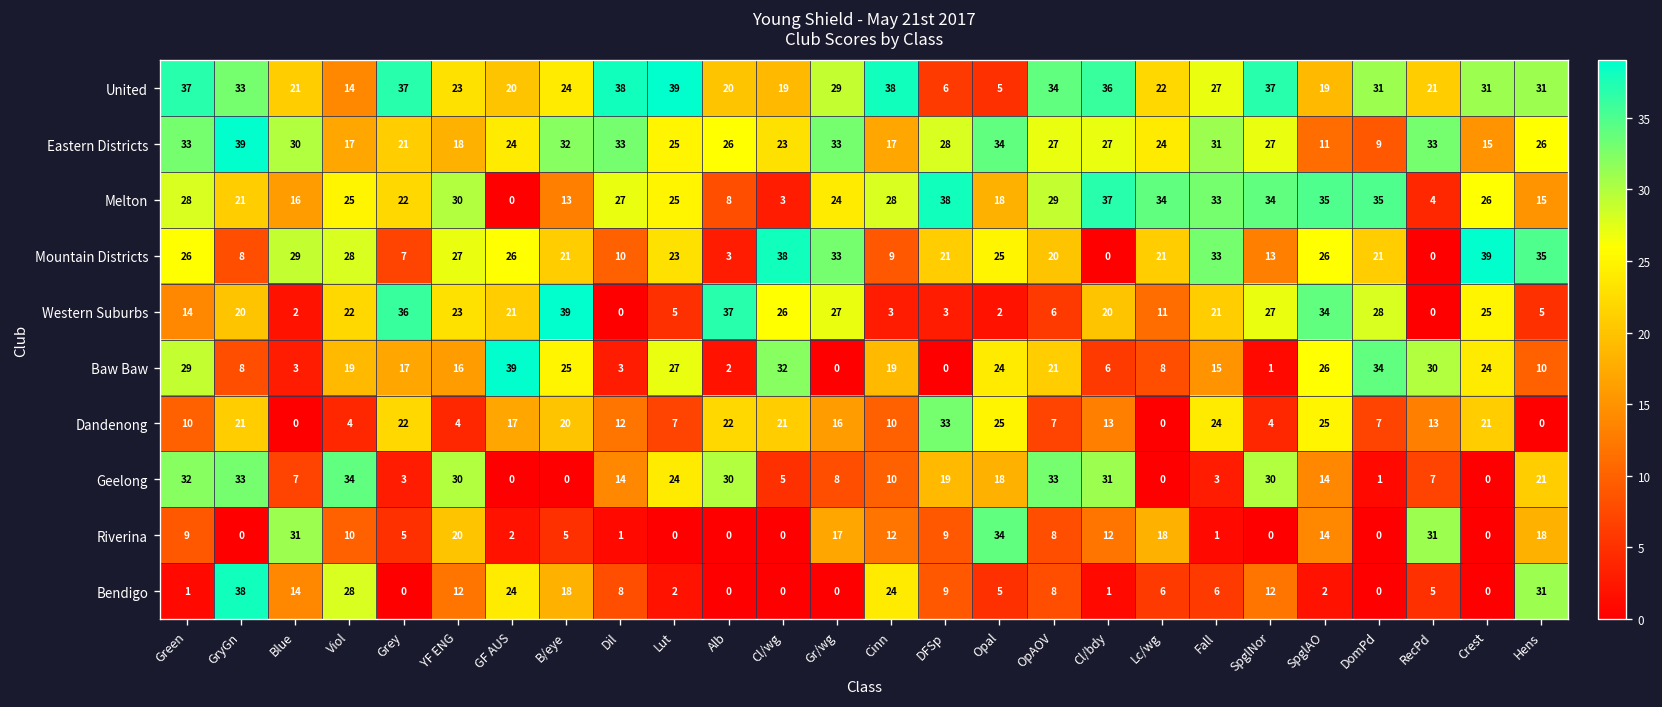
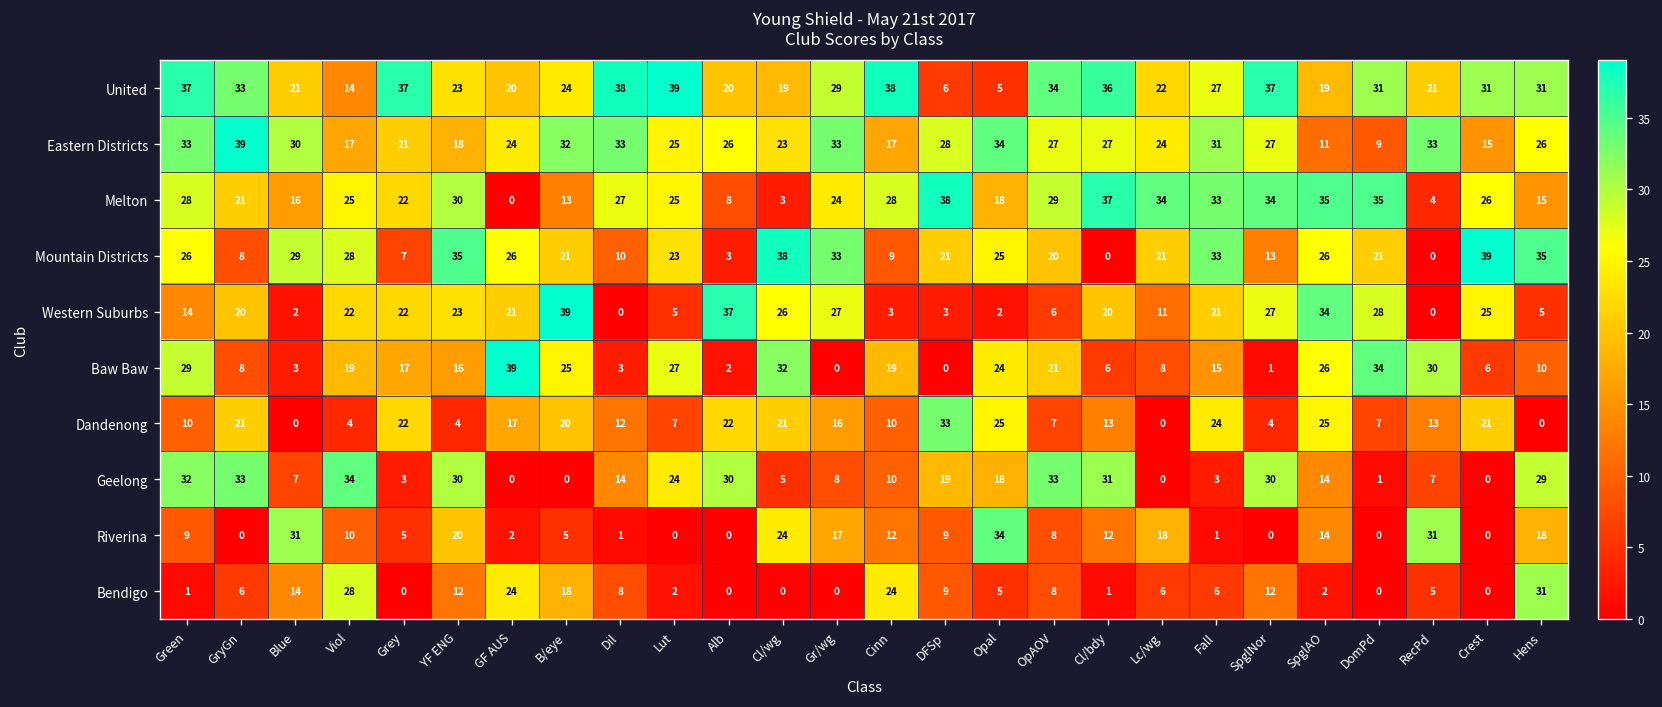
  {
    "Mountain Districts": {
      "Green": 26,
      "GryGn": 8,
      "Blue": 29,
      "Viol": 28,
      "Grey": 7,
-     "YF ENG": 27,
+     "YF ENG": 35,
      "GF AUS": 26,
      "B/eye": 21,
      "Dil": 10,
      "Lut": 23,
      "Alb": 3,
      "Cl/wg": 38,
      "Gr/wg": 33,
      "Cinn": 9,
      "DFSp": 21,
      "Opal": 25,
      "OpAOV": 20,
      "Cl/bdy": 0,
      "Lc/wg": 21,
      "Fall": 33,
      "SpglNor": 13,
      "SpglAO": 26,
      "DomPd": 21,
      "RecPd": 0,
      "Crest": 39,
      "Hens": 35
    },
    "Western Suburbs": {
      "Green": 14,
      "GryGn": 20,
      "Blue": 2,
      "Viol": 22,
-     "Grey": 36,
+     "Grey": 22,
      "YF ENG": 23,
      "GF AUS": 21,
      "B/eye": 39,
      "Dil": 0,
      "Lut": 5,
      "Alb": 37,
      "Cl/wg": 26,
      "Gr/wg": 27,
      "Cinn": 3,
      "DFSp": 3,
      "Opal": 2,
      "OpAOV": 6,
      "Cl/bdy": 20,
      "Lc/wg": 11,
      "Fall": 21,
      "SpglNor": 27,
      "SpglAO": 34,
      "DomPd": 28,
      "RecPd": 0,
      "Crest": 25,
      "Hens": 5
    },
    "Baw Baw": {
      "Green": 29,
      "GryGn": 8,
      "Blue": 3,
      "Viol": 19,
      "Grey": 17,
      "YF ENG": 16,
      "GF AUS": 39,
      "B/eye": 25,
      "Dil": 3,
      "Lut": 27,
      "Alb": 2,
      "Cl/wg": 32,
      "Gr/wg": 0,
      "Cinn": 19,
      "DFSp": 0,
      "Opal": 24,
      "OpAOV": 21,
      "Cl/bdy": 6,
      "Lc/wg": 8,
      "Fall": 15,
      "SpglNor": 1,
      "SpglAO": 26,
      "DomPd": 34,
      "RecPd": 30,
-     "Crest": 24,
+     "Crest": 6,
      "Hens": 10
    },
    "Geelong": {
      "Green": 32,
      "GryGn": 33,
      "Blue": 7,
      "Viol": 34,
      "Grey": 3,
      "YF ENG": 30,
      "GF AUS": 0,
      "B/eye": 0,
      "Dil": 14,
      "Lut": 24,
      "Alb": 30,
      "Cl/wg": 5,
      "Gr/wg": 8,
      "Cinn": 10,
      "DFSp": 19,
      "Opal": 18,
      "OpAOV": 33,
      "Cl/bdy": 31,
      "Lc/wg": 0,
      "Fall": 3,
      "SpglNor": 30,
      "SpglAO": 14,
      "DomPd": 1,
      "RecPd": 7,
      "Crest": 0,
-     "Hens": 21
+     "Hens": 29
    },
    "Riverina": {
      "Green": 9,
      "GryGn": 0,
      "Blue": 31,
      "Viol": 10,
      "Grey": 5,
      "YF ENG": 20,
      "GF AUS": 2,
      "B/eye": 5,
      "Dil": 1,
      "Lut": 0,
      "Alb": 0,
-     "Cl/wg": 0,
+     "Cl/wg": 24,
      "Gr/wg": 17,
      "Cinn": 12,
      "DFSp": 9,
      "Opal": 34,
      "OpAOV": 8,
      "Cl/bdy": 12,
      "Lc/wg": 18,
      "Fall": 1,
      "SpglNor": 0,
      "SpglAO": 14,
      "DomPd": 0,
      "RecPd": 31,
      "Crest": 0,
      "Hens": 18
    },
    "Bendigo": {
      "Green": 1,
-     "GryGn": 38,
+     "GryGn": 6,
      "Blue": 14,
      "Viol": 28,
      "Grey": 0,
      "YF ENG": 12,
      "GF AUS": 24,
      "B/eye": 18,
      "Dil": 8,
      "Lut": 2,
      "Alb": 0,
      "Cl/wg": 0,
      "Gr/wg": 0,
      "Cinn": 24,
      "DFSp": 9,
      "Opal": 5,
      "OpAOV": 8,
      "Cl/bdy": 1,
      "Lc/wg": 6,
      "Fall": 6,
      "SpglNor": 12,
      "SpglAO": 2,
      "DomPd": 0,
      "RecPd": 5,
      "Crest": 0,
      "Hens": 31
    }
  }
